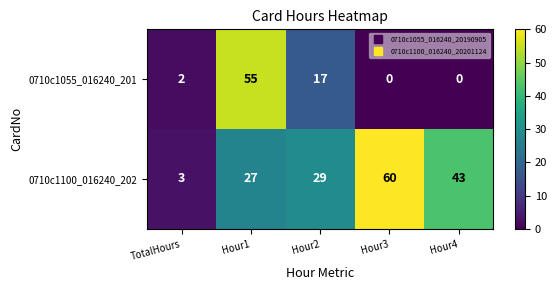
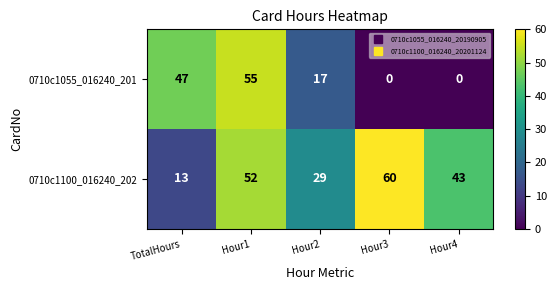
  {
    "0710c1055_016240_201": {
-     "TotalHours": 2,
+     "TotalHours": 47,
      "Hour1": 55,
      "Hour2": 17,
      "Hour3": 0,
      "Hour4": 0
    },
    "0710c1100_016240_202": {
-     "TotalHours": 3,
-     "Hour1": 27,
+     "TotalHours": 13,
+     "Hour1": 52,
      "Hour2": 29,
      "Hour3": 60,
      "Hour4": 43
    }
  }
